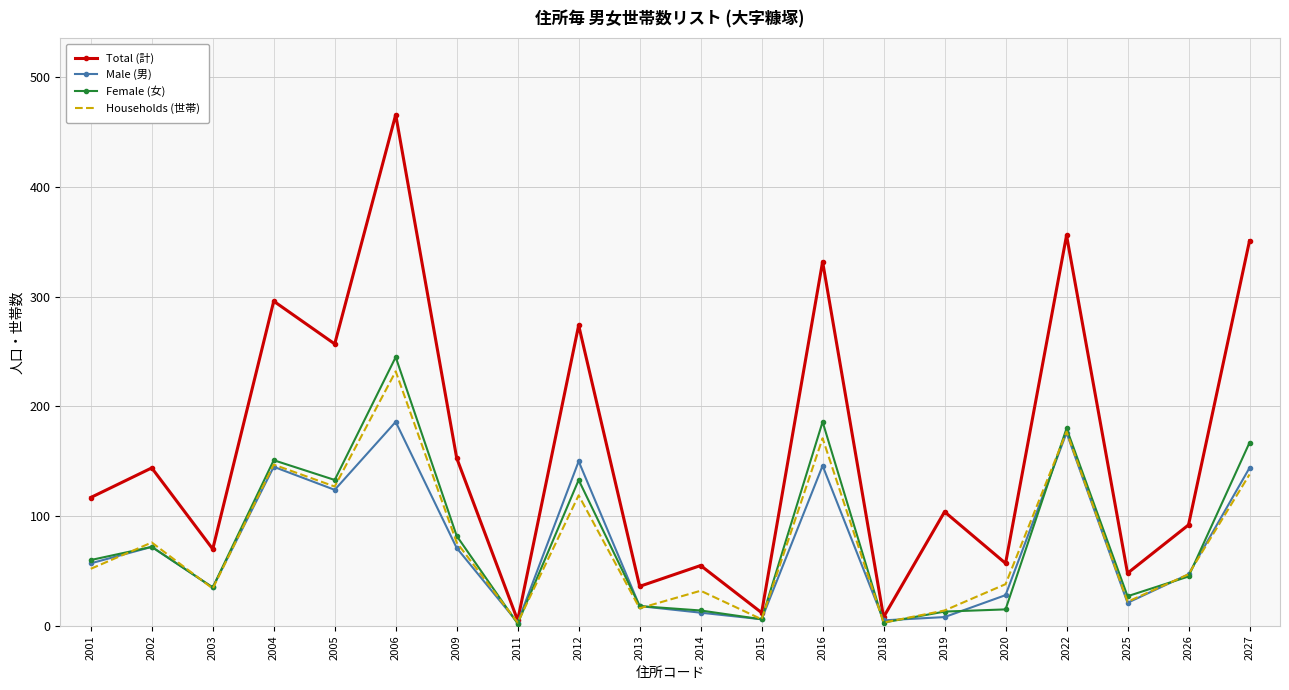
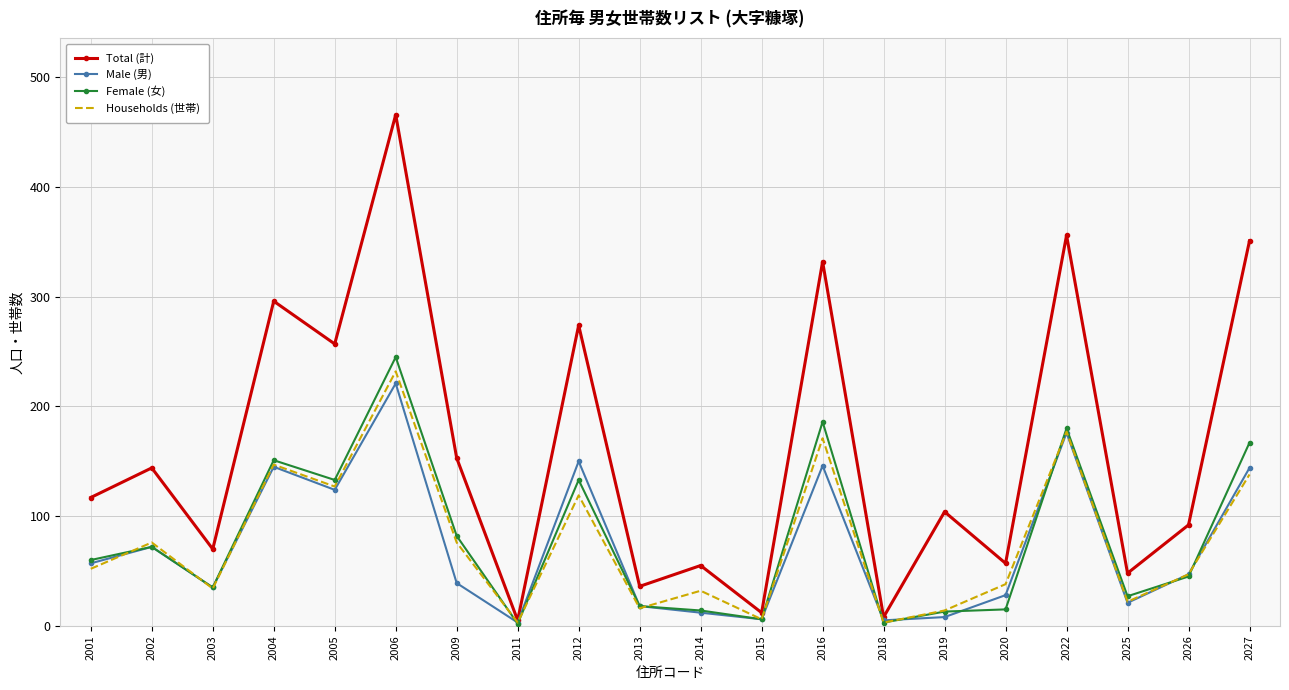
  {
    "Total (計)": {
      "2001": 117,
      "2002": 144,
      "2003": 70,
      "2004": 296,
      "2005": 257,
      "2006": 466,
      "2009": 153,
      "2012": 274,
      "2013": 36,
      "2014": 55,
      "2015": 12,
      "2016": 332,
      "2018": 8,
      "2019": 104,
      "2020": 57,
      "2022": 356,
      "2025": 48,
      "2026": 92,
      "2027": 351
    },
    "Male (男)": {
      "2001": 57,
      "2005": 124,
-     "2006": 186,
-     "2009": 71,
+     "2006": 221,
+     "2009": 39,
      "2012": 150,
      "2016": 146,
      "2019": 8,
      "2020": 28,
      "2027": 144
    },
    "Female (女)": {
      "2001": 60,
      "2004": 151,
      "2005": 133,
      "2006": 245,
      "2009": 82,
      "2012": 133,
      "2016": 186,
      "2020": 15,
      "2022": 180,
      "2025": 27,
      "2027": 167
    },
    "Households (世帯)": {
      "2001": 52,
      "2002": 76,
      "2005": 127,
      "2006": 232,
      "2009": 76,
      "2012": 119,
      "2014": 32,
      "2016": 171,
      "2020": 38,
      "2027": 138
    }
  }
